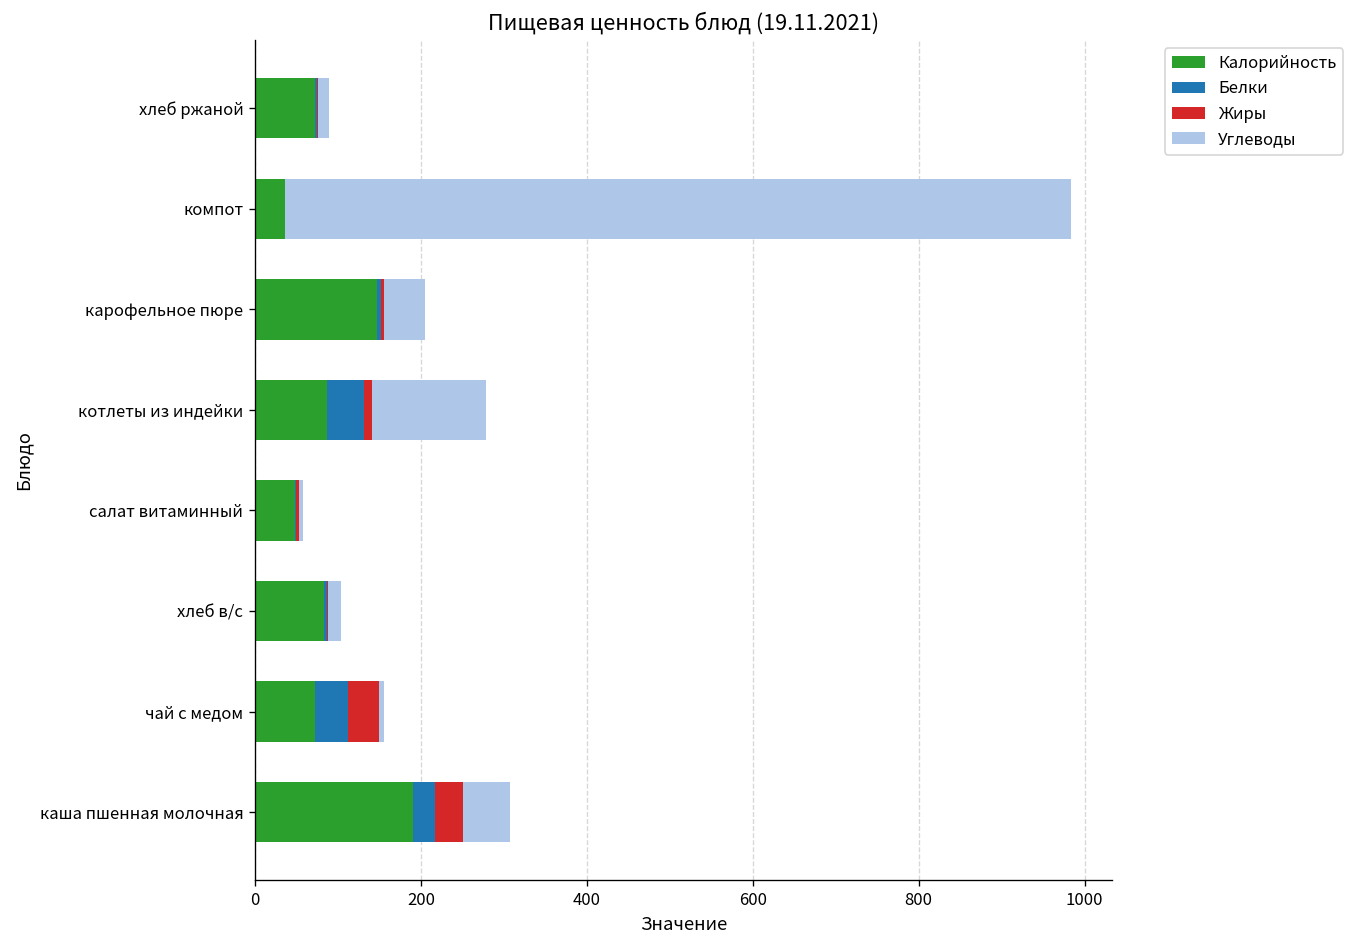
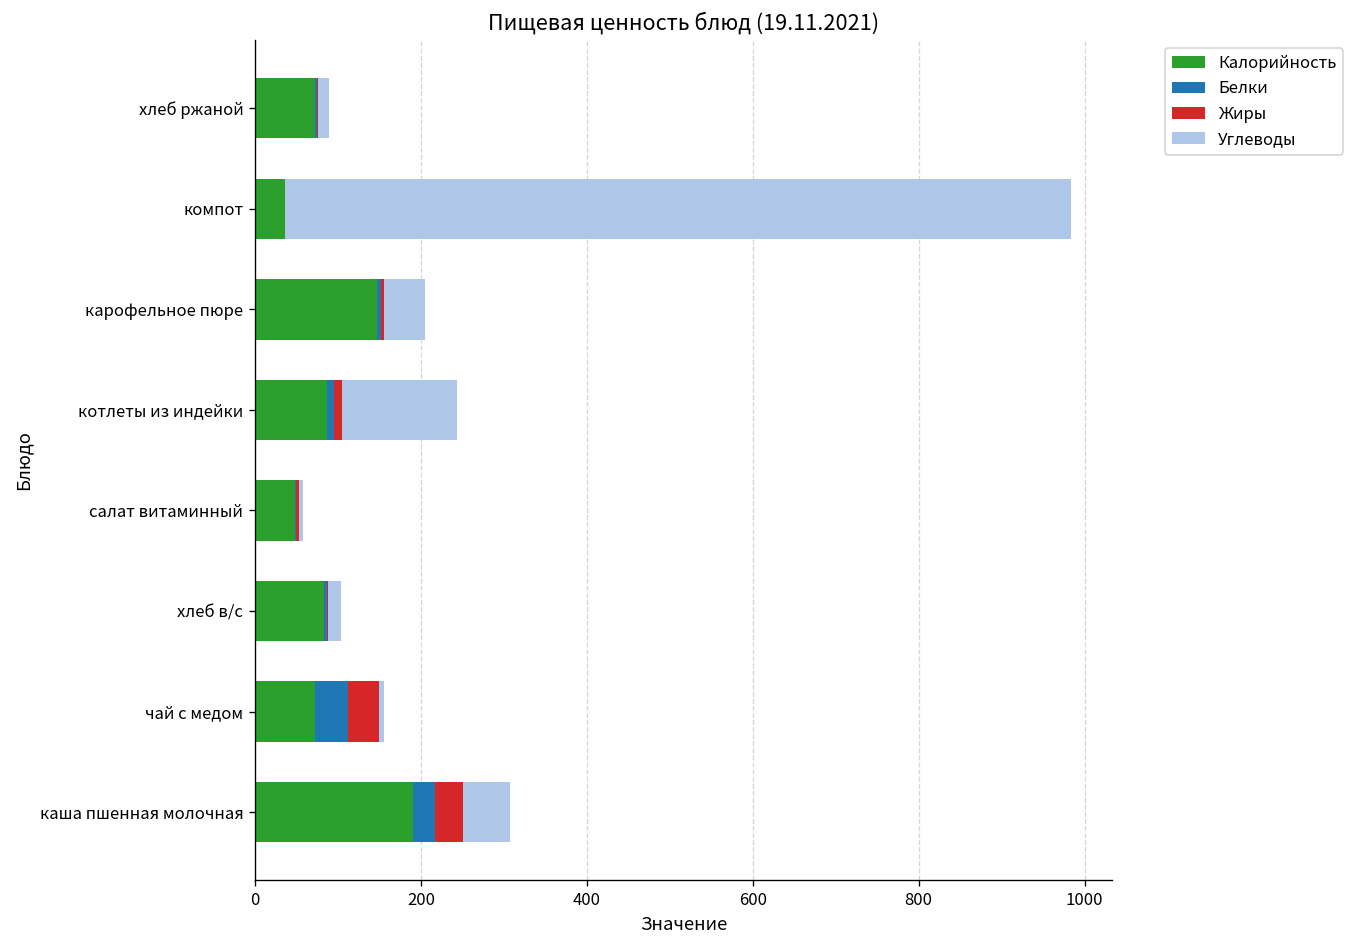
  {
    "Калорийность": {
      "хлеб ржаной": 70,
      "компот": 40,
      "карофельное пюре": 150,
      "котлеты из индейки": 90,
      "салат витаминный": 50,
      "хлеб в/с": 80,
      "чай с медом": 70,
      "каша пшенная молочная": 190
    },
    "Белки": {
      "карофельное пюре": 0,
-     "котлеты из индейки": 40,
+     "котлеты из индейки": 10,
      "чай с медом": 40,
      "каша пшенная молочная": 30
    },
    "Жиры": {
      "компот": 0,
      "карофельное пюре": 0,
      "котлеты из индейки": 10,
      "чай с медом": 40,
      "каша пшенная молочная": 30
    },
    "Углеводы": {
      "хлеб ржаной": 10,
      "компот": 950,
      "карофельное пюре": 50,
      "котлеты из индейки": 140,
      "салат витаминный": 0,
      "хлеб в/с": 20,
      "чай с медом": 10,
      "каша пшенная молочная": 60
    }
  }
